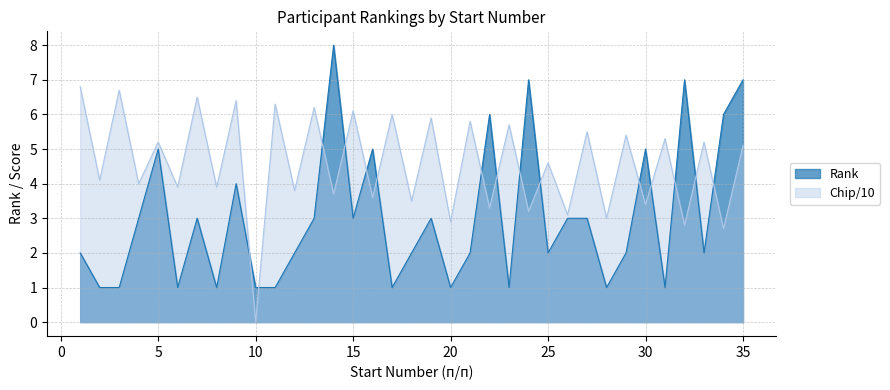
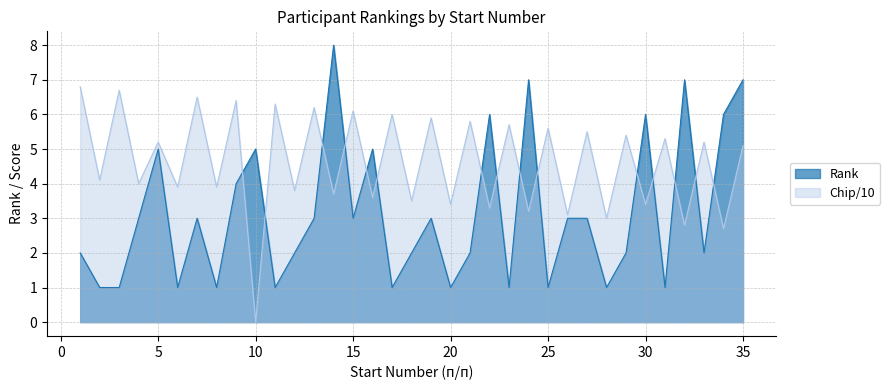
  {
    "Rank": {
      "5": 5,
-     "10": 1,
+     "10": 5,
      "15": 3,
      "20": 1,
-     "25": 2,
-     "30": 5,
+     "25": 1,
+     "30": 6,
      "35": 7
    },
    "Chip/10": {
      "5": 5.2,
      "10": 0.0,
      "15": 6.1,
-     "20": 2.9,
-     "25": 4.6,
+     "20": 3.4,
+     "25": 5.6,
      "30": 3.4,
      "35": 5.1
    }
  }
